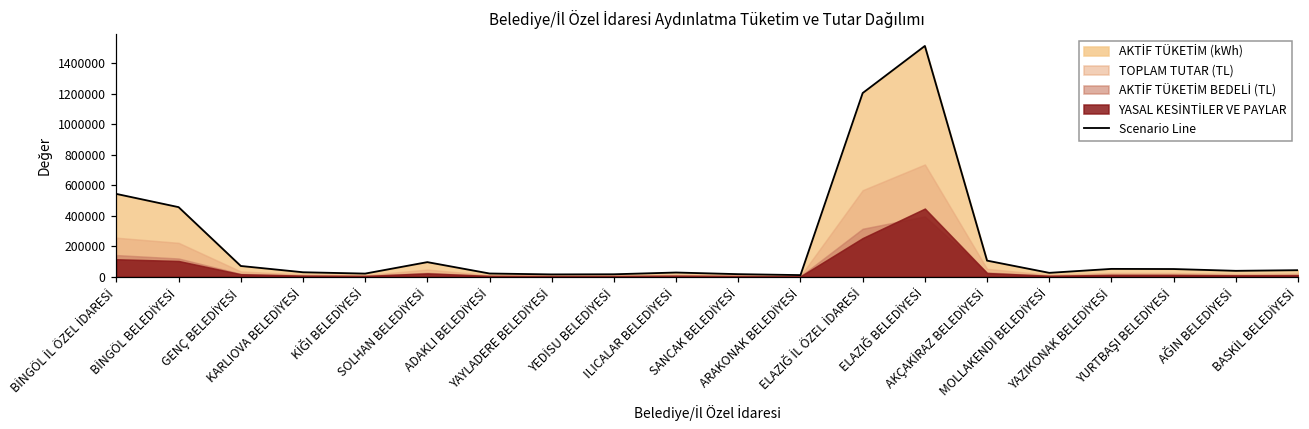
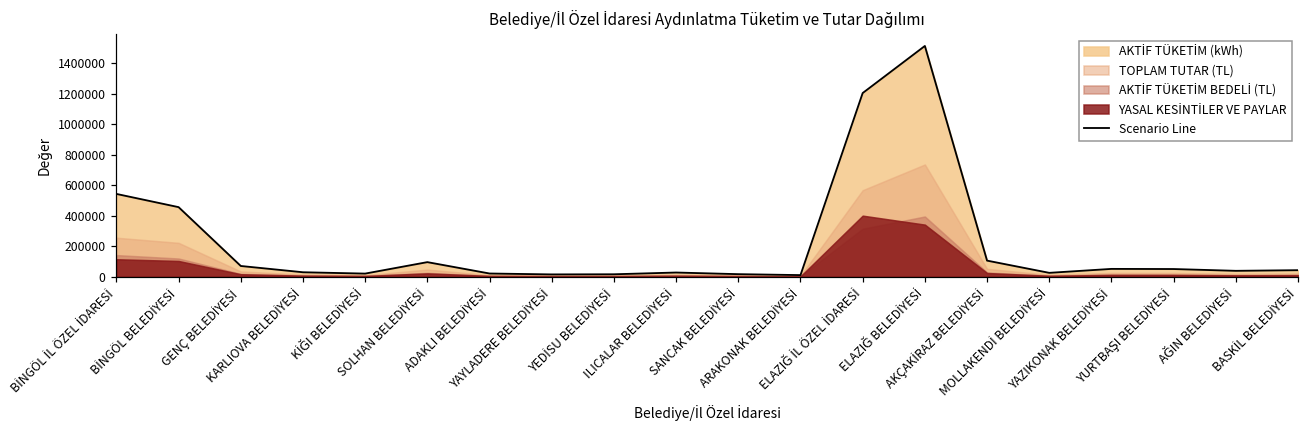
  {
    "YASAL KESİNTİLER VE PAYLAR": {
      "BİNGÖL İL ÖZEL İDARESİ": 110000,
-     "ELAZIĞ İL ÖZEL İDARESİ": 250000,
-     "ELAZIĞ BELEDİYESİ": 450000
+     "ELAZIĞ İL ÖZEL İDARESİ": 400000,
+     "ELAZIĞ BELEDİYESİ": 340000
    }
  }
